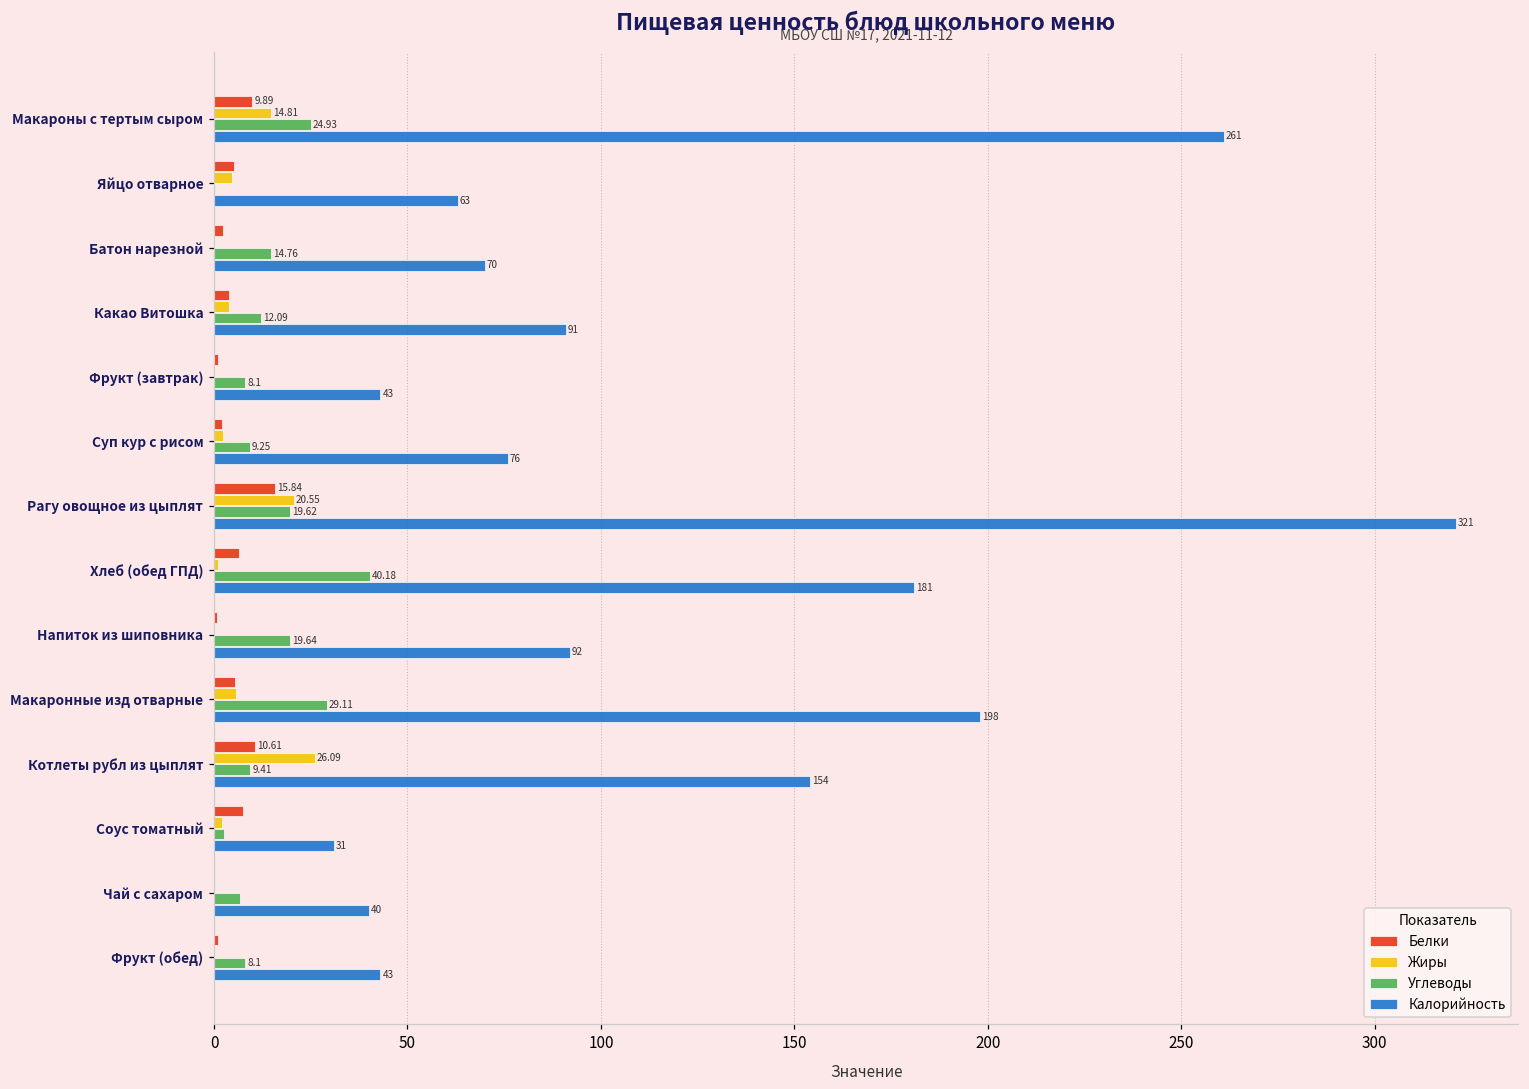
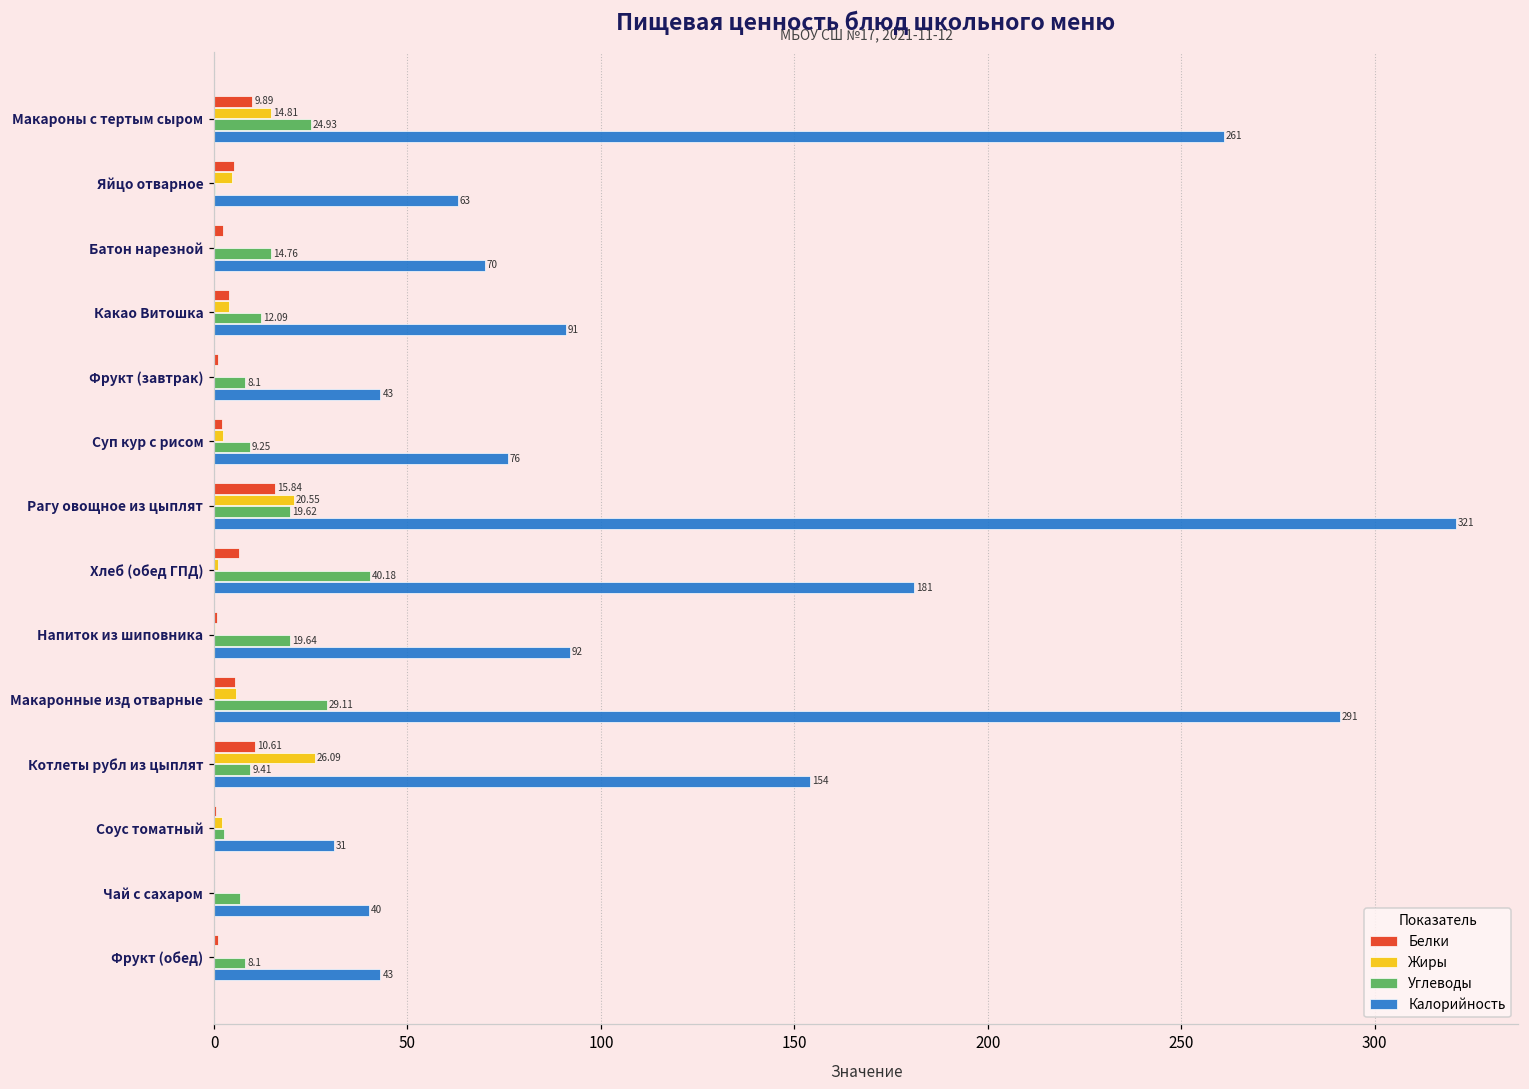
  {
    "Белки": {
      "Яйцо отварное": 5,
      "Батон нарезной": 2,
      "Какао Витошка": 4,
      "Фрукт (завтрак)": 1,
      "Суп кур с рисом": 2,
      "Хлеб (обед ГПД)": 6,
      "Макаронные изд отварные": 5,
-     "Соус томатный": 8,
+     "Соус томатный": 0,
      "Фрукт (обед)": 1
    },
    "Жиры": {
      "Макароны с тертым сыром": 14.81,
      "Рагу овощное из цыплят": 20.55,
      "Котлеты рубл из цыплят": 26.09
    },
    "Углеводы": {
      "Макароны с тертым сыром": 24.93,
      "Батон нарезной": 14.76,
      "Какао Витошка": 12.09,
      "Фрукт (завтрак)": 8.1,
      "Суп кур с рисом": 9.25,
      "Рагу овощное из цыплят": 19.62,
      "Хлеб (обед ГПД)": 40.18,
      "Напиток из шиповника": 19.64,
      "Макаронные изд отварные": 29.11,
      "Котлеты рубл из цыплят": 9.41,
      "Фрукт (обед)": 8.1
    },
    "Калорийность": {
      "Макароны с тертым сыром": 261,
      "Яйцо отварное": 63,
      "Батон нарезной": 70,
      "Какао Витошка": 91,
      "Фрукт (завтрак)": 43,
      "Суп кур с рисом": 76,
      "Рагу овощное из цыплят": 321,
      "Хлеб (обед ГПД)": 181,
      "Напиток из шиповника": 92,
-     "Макаронные изд отварные": 198,
+     "Макаронные изд отварные": 291,
      "Котлеты рубл из цыплят": 154,
      "Соус томатный": 31,
      "Чай с сахаром": 40,
      "Фрукт (обед)": 43
    }
  }
